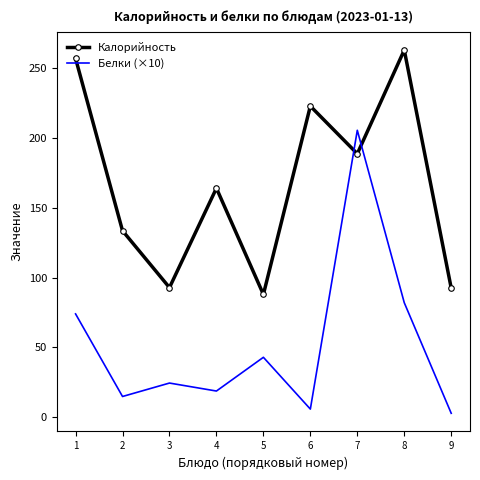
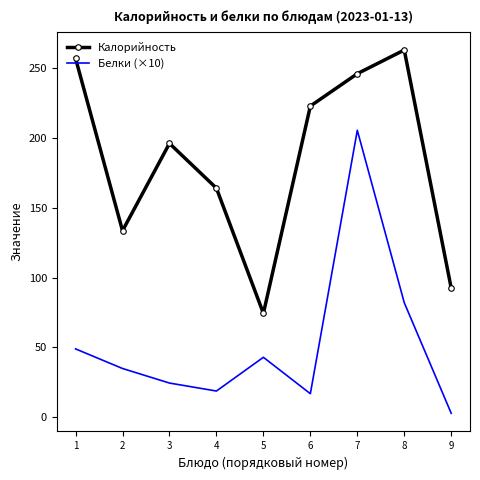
  {
    "Калорийность": {
      "1": 257,
      "2": 133,
-     "3": 93,
+     "3": 196,
      "4": 164,
-     "5": 88,
+     "5": 74,
      "6": 222,
-     "7": 188,
+     "7": 246,
      "8": 263,
      "9": 92
    },
    "Белки (×10)": {
-     "1": 74,
-     "2": 15,
+     "1": 49,
+     "2": 35,
      "3": 25,
      "4": 19,
      "5": 43,
-     "6": 6,
+     "6": 17,
      "7": 205,
      "8": 82,
      "9": 3
    }
  }
